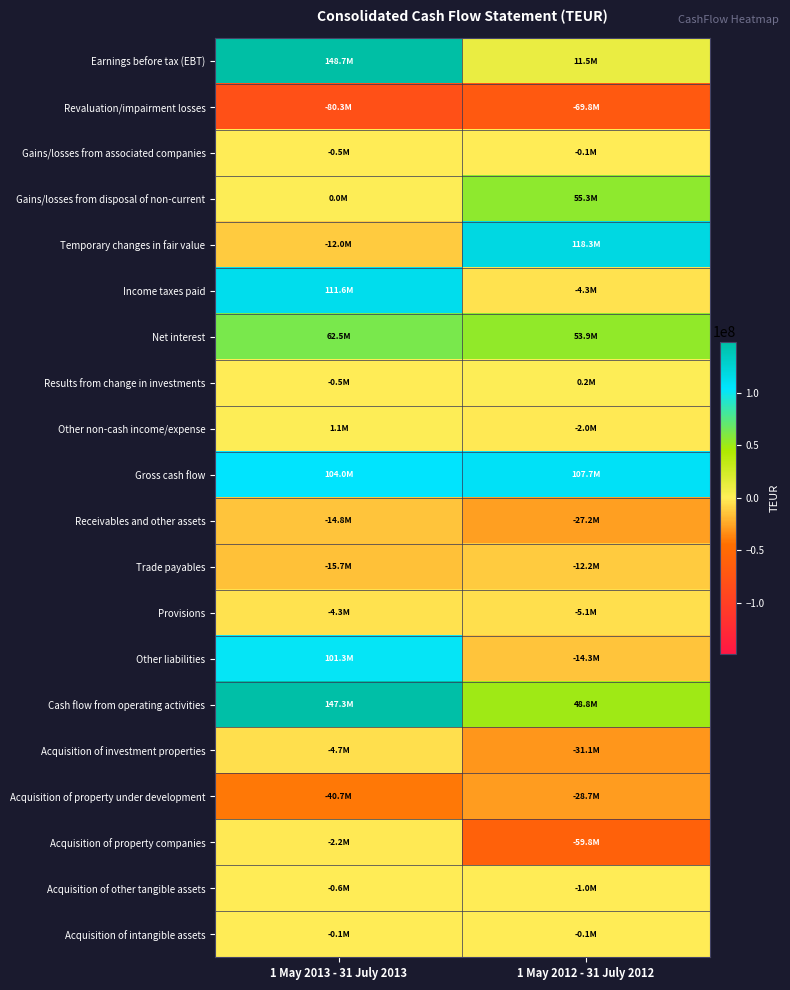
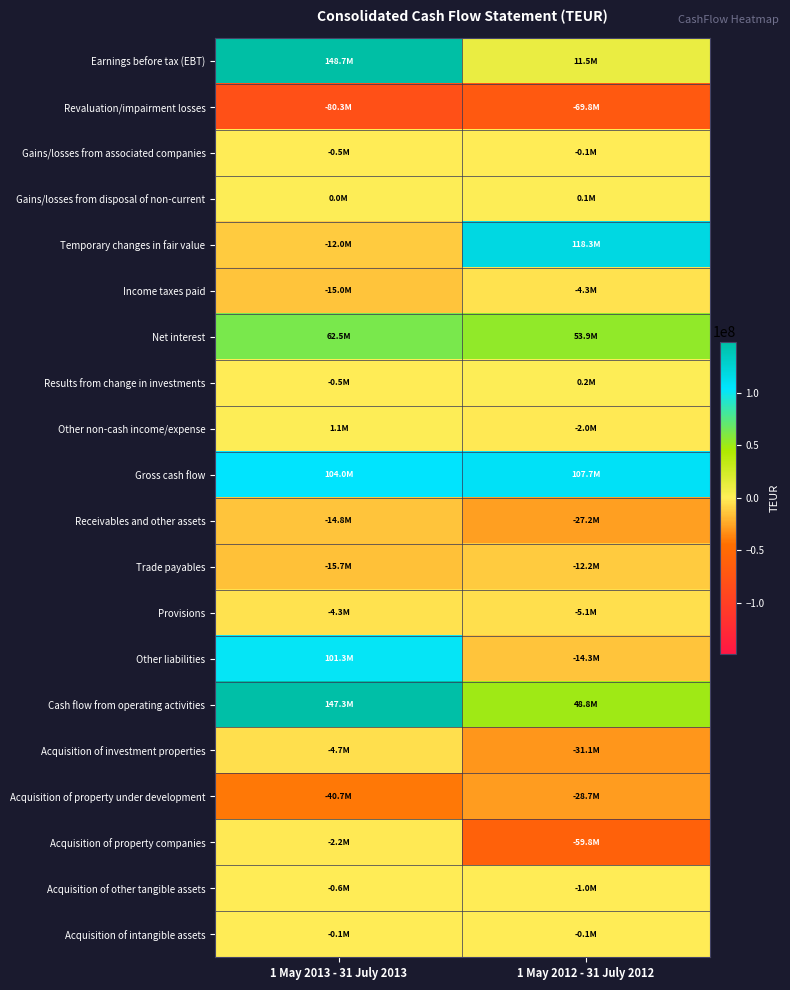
  {
    "Earnings before tax (EBT)": {
      "1 May 2013 - 31 July 2013": "148.7M",
      "1 May 2012 - 31 July 2012": "11.5M"
    },
    "Revaluation/impairment losses": {
      "1 May 2013 - 31 July 2013": "-80.3M",
      "1 May 2012 - 31 July 2012": "-69.8M"
    },
    "Gains/losses from associated companies": {
      "1 May 2013 - 31 July 2013": "-0.5M",
      "1 May 2012 - 31 July 2012": "-0.1M"
    },
    "Gains/losses from disposal of non-current": {
      "1 May 2013 - 31 July 2013": "0.0M",
-     "1 May 2012 - 31 July 2012": "55.3M"
+     "1 May 2012 - 31 July 2012": "0.1M"
    },
    "Temporary changes in fair value": {
      "1 May 2013 - 31 July 2013": "-12.0M",
      "1 May 2012 - 31 July 2012": "118.3M"
    },
    "Income taxes paid": {
-     "1 May 2013 - 31 July 2013": "111.6M",
+     "1 May 2013 - 31 July 2013": "-15.0M",
      "1 May 2012 - 31 July 2012": "-4.3M"
    },
    "Net interest": {
      "1 May 2013 - 31 July 2013": "62.5M",
      "1 May 2012 - 31 July 2012": "53.9M"
    },
    "Results from change in investments": {
      "1 May 2013 - 31 July 2013": "-0.5M",
      "1 May 2012 - 31 July 2012": "0.2M"
    },
    "Other non-cash income/expense": {
      "1 May 2013 - 31 July 2013": "1.1M",
      "1 May 2012 - 31 July 2012": "-2.0M"
    },
    "Gross cash flow": {
      "1 May 2013 - 31 July 2013": "104.0M",
      "1 May 2012 - 31 July 2012": "107.7M"
    },
    "Receivables and other assets": {
      "1 May 2013 - 31 July 2013": "-14.8M",
      "1 May 2012 - 31 July 2012": "-27.2M"
    },
    "Trade payables": {
      "1 May 2013 - 31 July 2013": "-15.7M",
      "1 May 2012 - 31 July 2012": "-12.2M"
    },
    "Provisions": {
      "1 May 2013 - 31 July 2013": "-4.3M",
      "1 May 2012 - 31 July 2012": "-5.1M"
    },
    "Other liabilities": {
      "1 May 2013 - 31 July 2013": "101.3M",
      "1 May 2012 - 31 July 2012": "-14.3M"
    },
    "Cash flow from operating activities": {
      "1 May 2013 - 31 July 2013": "147.3M",
      "1 May 2012 - 31 July 2012": "48.8M"
    },
    "Acquisition of investment properties": {
      "1 May 2013 - 31 July 2013": "-4.7M",
      "1 May 2012 - 31 July 2012": "-31.1M"
    },
    "Acquisition of property under development": {
      "1 May 2013 - 31 July 2013": "-40.7M",
      "1 May 2012 - 31 July 2012": "-28.7M"
    },
    "Acquisition of property companies": {
      "1 May 2013 - 31 July 2013": "-2.2M",
      "1 May 2012 - 31 July 2012": "-59.8M"
    },
    "Acquisition of other tangible assets": {
      "1 May 2013 - 31 July 2013": "-0.6M",
      "1 May 2012 - 31 July 2012": "-1.0M"
    },
    "Acquisition of intangible assets": {
      "1 May 2013 - 31 July 2013": "-0.1M",
      "1 May 2012 - 31 July 2012": "-0.1M"
    }
  }
